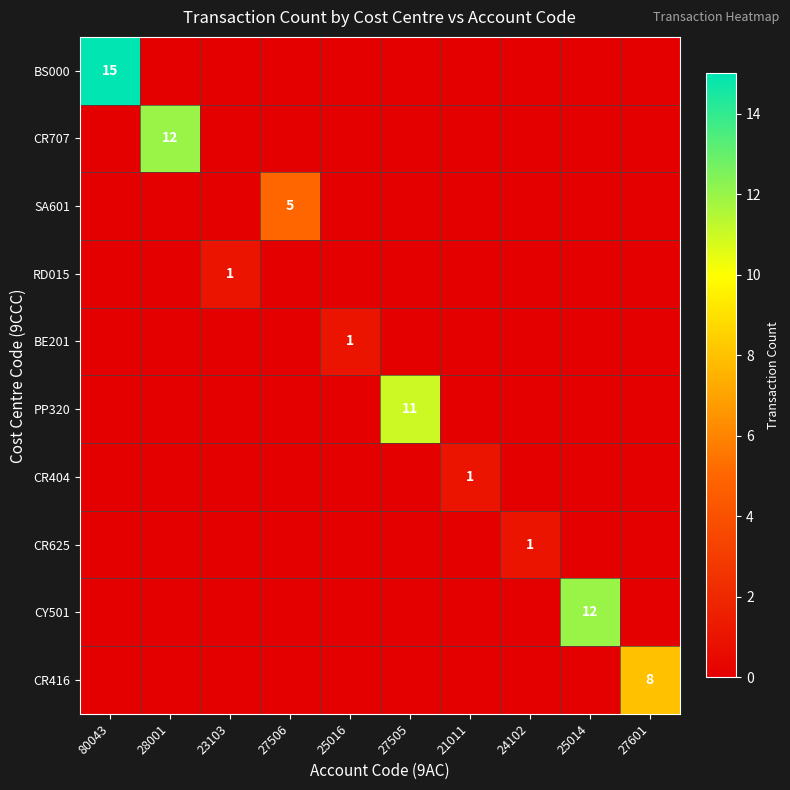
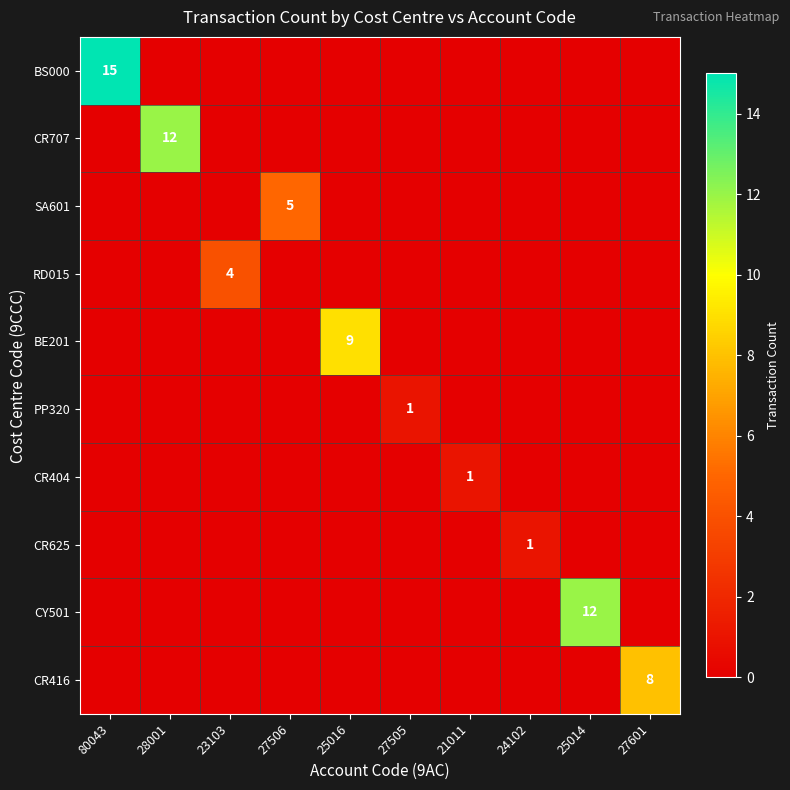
  {
    "BS000": {
      "80043": 15
    },
    "CR707": {
      "28001": 12
    },
    "SA601": {
      "27506": 5
    },
    "RD015": {
-     "23103": 1
+     "23103": 4
    },
    "BE201": {
-     "25016": 1
+     "25016": 9
    },
    "PP320": {
-     "27505": 11
+     "27505": 1
    },
    "CR404": {
      "21011": 1
    },
    "CR625": {
      "24102": 1
    },
    "CY501": {
      "25014": 12
    },
    "CR416": {
      "27601": 8
    }
  }
